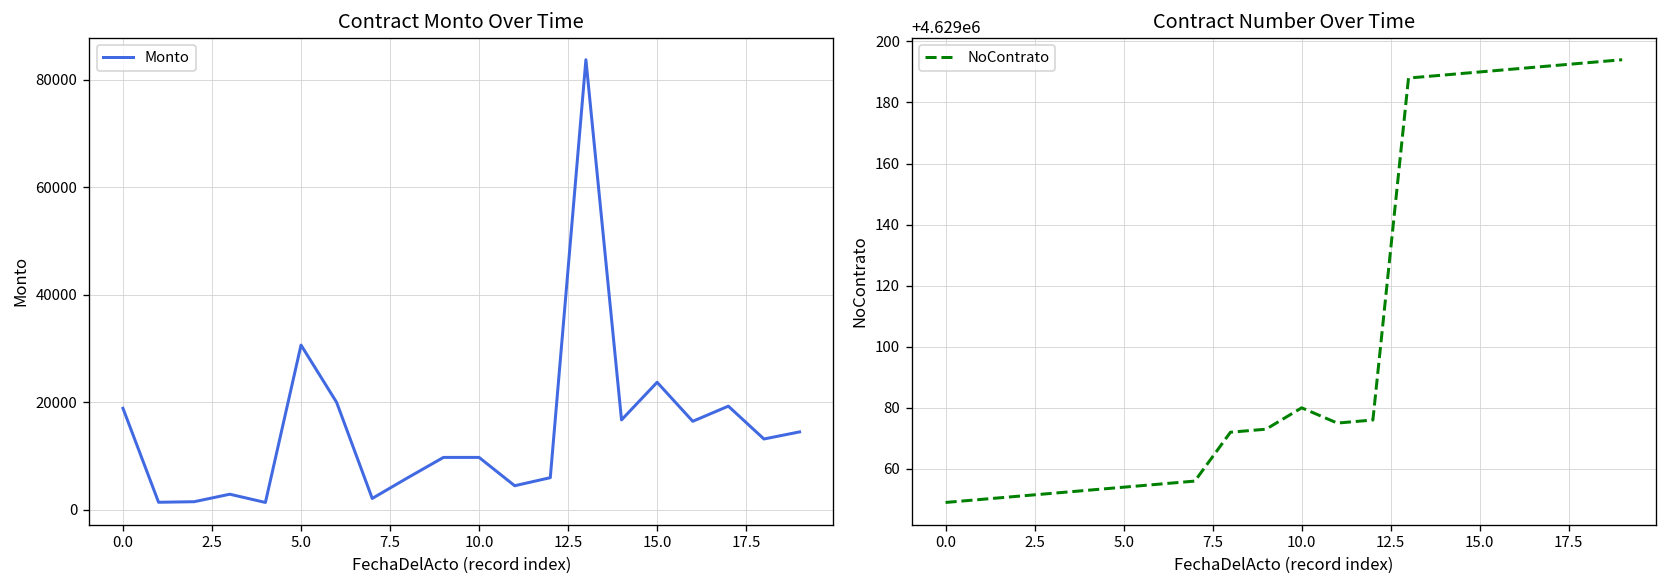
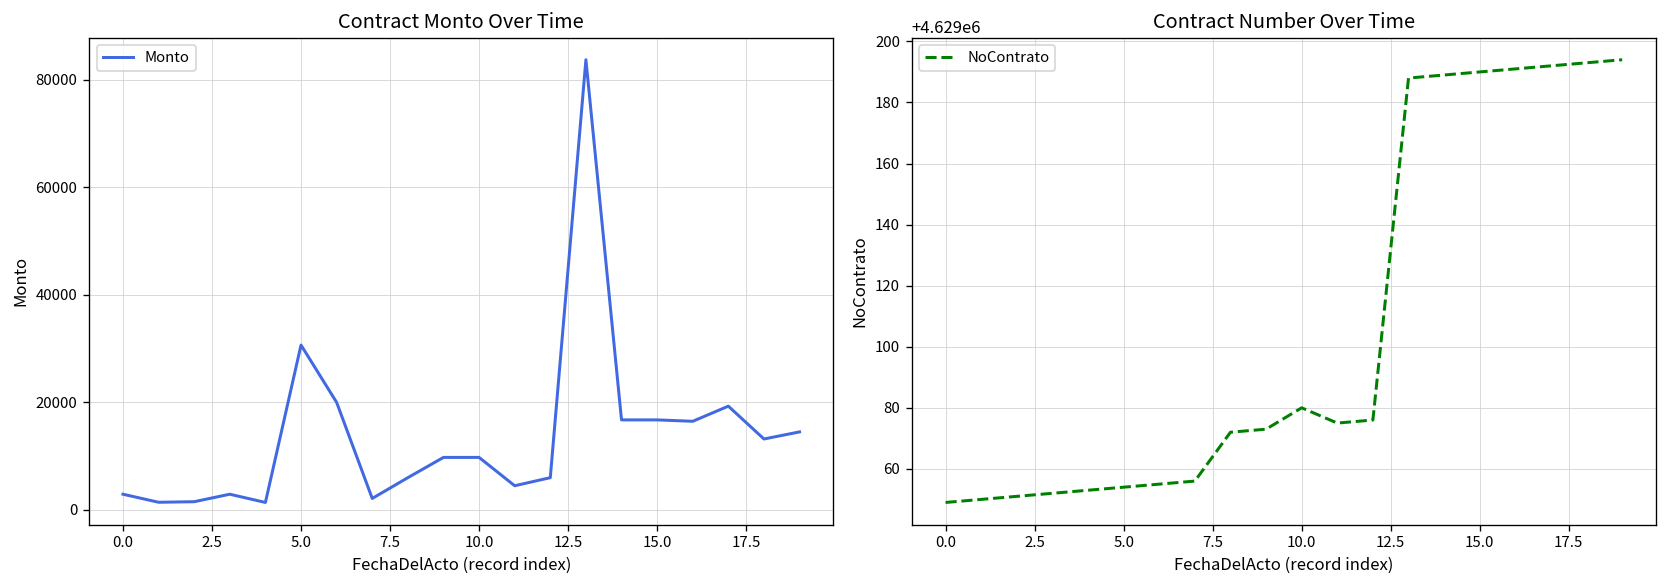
  {
    "Contract Monto Over Time": {
-     "0.0": 19000,
+     "0.0": 3000,
      "5.0": 31000,
      "10.0": 10000,
-     "15.0": 24000
+     "15.0": 17000
    },
    "Contract Number Over Time": {
      "0.0": 4629049,
      "5.0": 4629054,
      "10.0": 4629080,
      "15.0": 4629190
    }
  }
